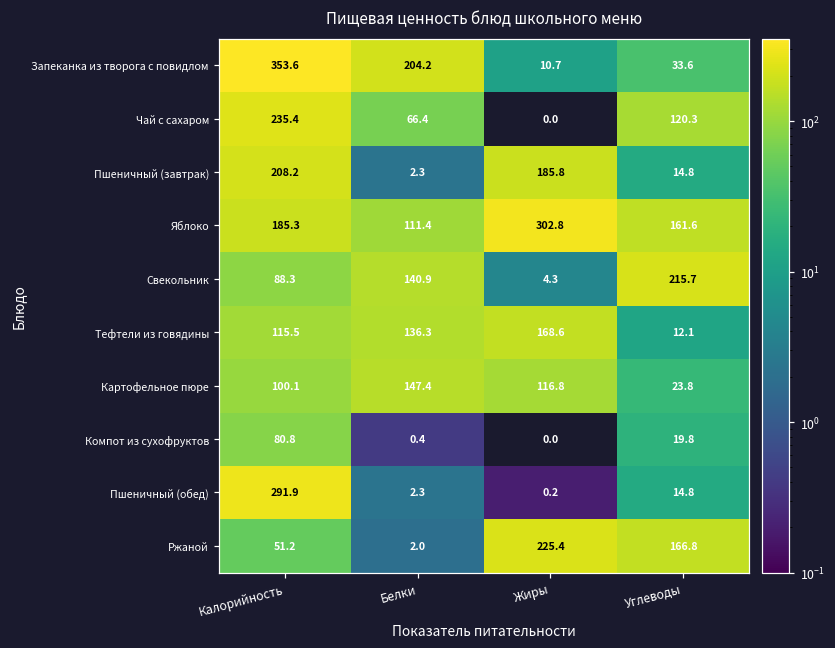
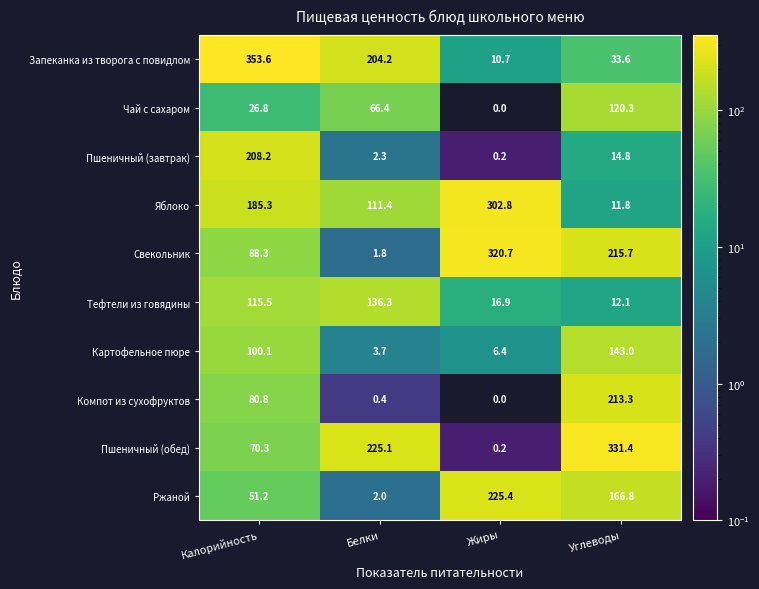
  {
    "Запеканка из творога с повидлом": {
      "Калорийность": 353.6,
      "Белки": 204.2,
      "Жиры": 10.7,
      "Углеводы": 33.6
    },
    "Чай с сахаром": {
-     "Калорийность": 235.4,
+     "Калорийность": 26.8,
      "Белки": 66.4,
      "Жиры": 0.0,
      "Углеводы": 120.3
    },
    "Пшеничный (завтрак)": {
      "Калорийность": 208.2,
      "Белки": 2.3,
-     "Жиры": 185.8,
+     "Жиры": 0.2,
      "Углеводы": 14.8
    },
    "Яблоко": {
      "Калорийность": 185.3,
      "Белки": 111.4,
      "Жиры": 302.8,
-     "Углеводы": 161.6
+     "Углеводы": 11.8
    },
    "Свекольник": {
      "Калорийность": 88.3,
-     "Белки": 140.9,
-     "Жиры": 4.3,
+     "Белки": 1.8,
+     "Жиры": 320.7,
      "Углеводы": 215.7
    },
    "Тефтели из говядины": {
      "Калорийность": 115.5,
      "Белки": 136.3,
-     "Жиры": 168.6,
+     "Жиры": 16.9,
      "Углеводы": 12.1
    },
    "Картофельное пюре": {
      "Калорийность": 100.1,
-     "Белки": 147.4,
-     "Жиры": 116.8,
-     "Углеводы": 23.8
+     "Белки": 3.7,
+     "Жиры": 6.4,
+     "Углеводы": 143.0
    },
    "Компот из сухофруктов": {
      "Калорийность": 80.8,
      "Белки": 0.4,
      "Жиры": 0.0,
-     "Углеводы": 19.8
+     "Углеводы": 213.3
    },
    "Пшеничный (обед)": {
-     "Калорийность": 291.9,
-     "Белки": 2.3,
+     "Калорийность": 70.3,
+     "Белки": 225.1,
      "Жиры": 0.2,
-     "Углеводы": 14.8
+     "Углеводы": 331.4
    },
    "Ржаной": {
      "Калорийность": 51.2,
      "Белки": 2.0,
      "Жиры": 225.4,
      "Углеводы": 166.8
    }
  }
